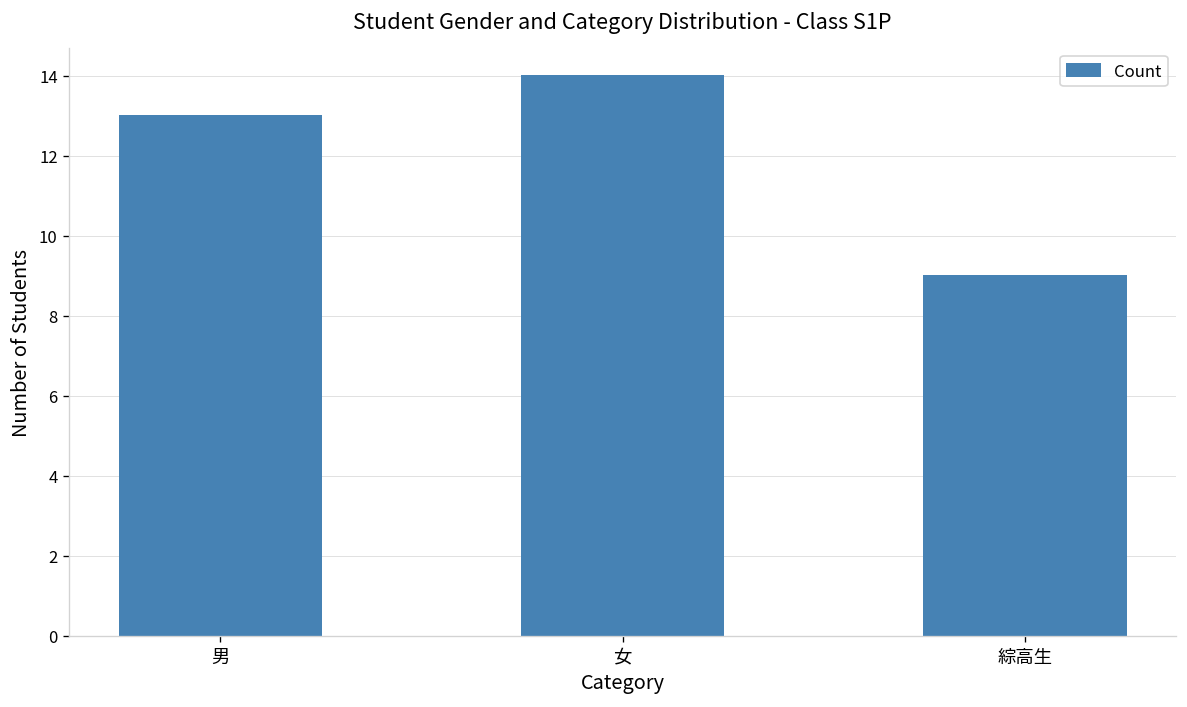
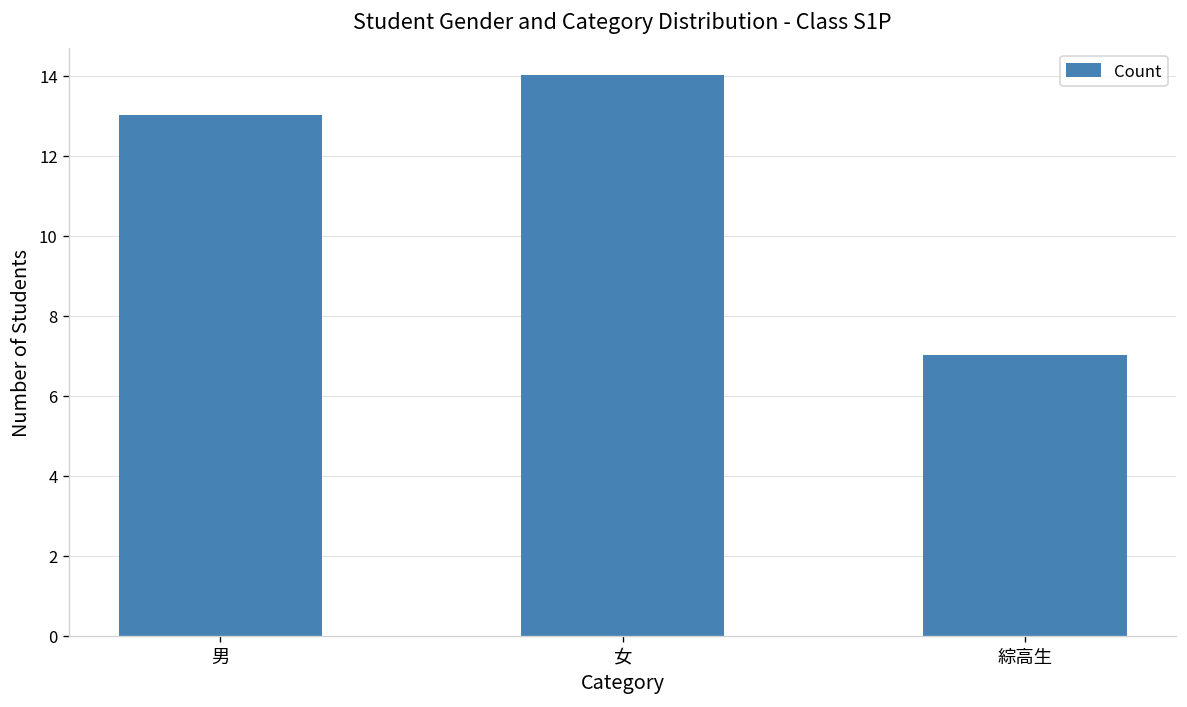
  {
    "男": 13,
    "女": 14,
-   "綜高生": 9
+   "綜高生": 7
  }
